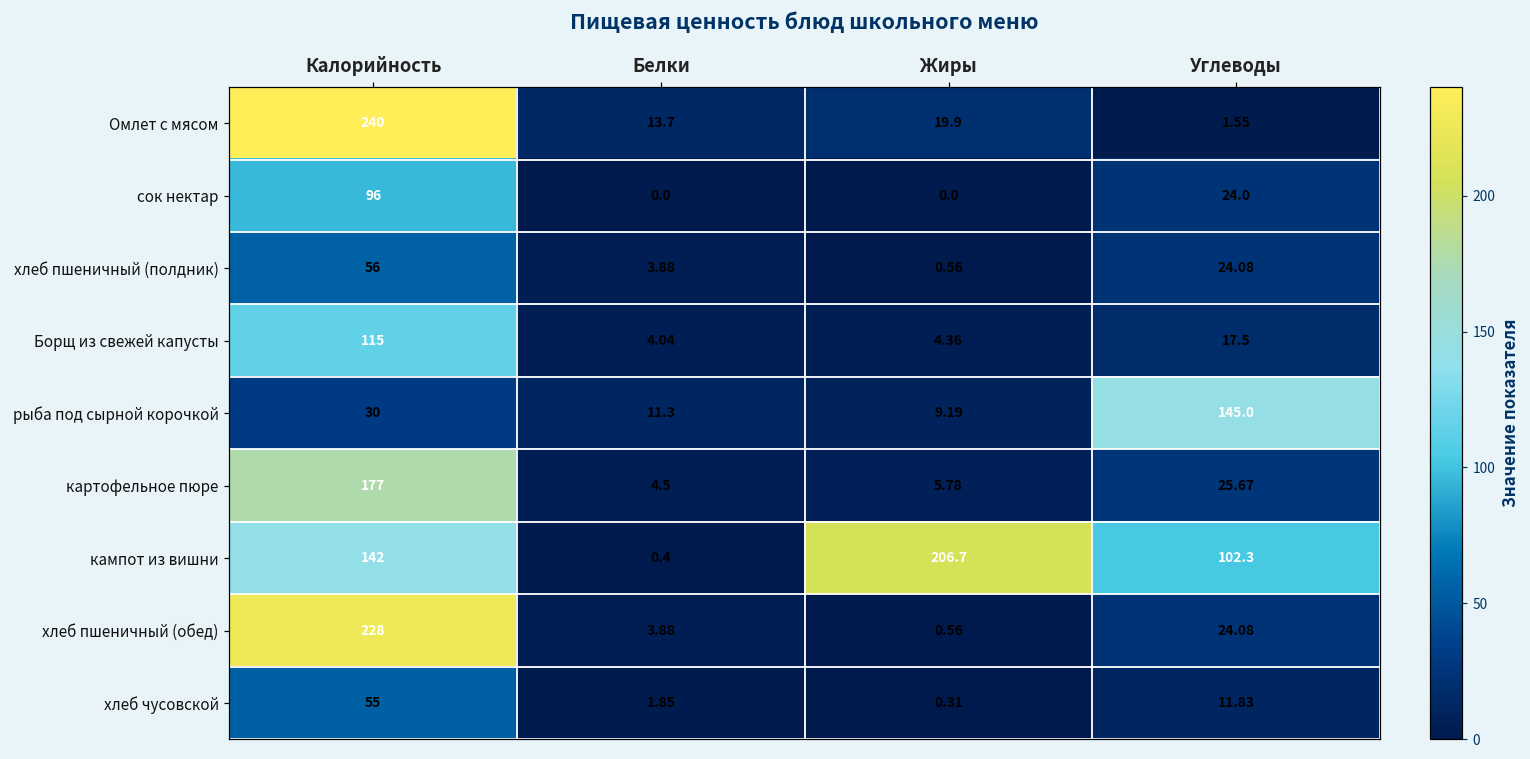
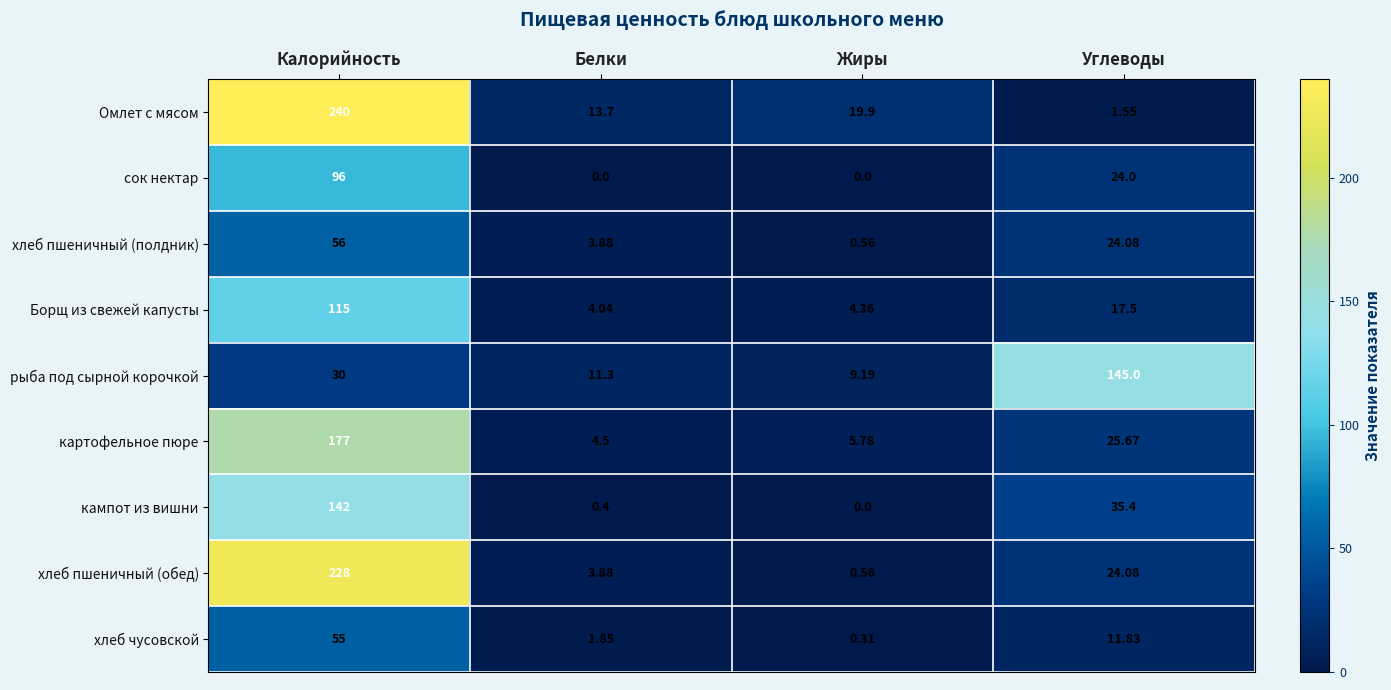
  {
    "Омлет с мясом": {
      "Калорийность": 240,
      "Белки": 13.7,
      "Жиры": 19.9,
      "Углеводы": 1.55
    },
    "сок нектар": {
      "Калорийность": 96,
      "Белки": 0.0,
      "Жиры": 0.0,
      "Углеводы": 24.0
    },
    "хлеб пшеничный (полдник)": {
      "Калорийность": 56,
      "Белки": 3.88,
      "Жиры": 0.56,
      "Углеводы": 24.08
    },
    "Борщ из свежей капусты": {
      "Калорийность": 115,
      "Белки": 4.04,
      "Жиры": 4.36,
      "Углеводы": 17.5
    },
    "рыба под сырной корочкой": {
      "Калорийность": 30,
      "Белки": 11.3,
      "Жиры": 9.19,
      "Углеводы": 145.0
    },
    "картофельное пюре": {
      "Калорийность": 177,
      "Белки": 4.5,
      "Жиры": 5.78,
      "Углеводы": 25.67
    },
    "кампот из вишни": {
      "Калорийность": 142,
      "Белки": 0.4,
-     "Жиры": 206.7,
-     "Углеводы": 102.3
+     "Жиры": 0.0,
+     "Углеводы": 35.4
    },
    "хлеб пшеничный (обед)": {
      "Калорийность": 228,
      "Белки": 3.88,
      "Жиры": 0.56,
      "Углеводы": 24.08
    },
    "хлеб чусовской": {
      "Калорийность": 55,
      "Белки": 1.85,
      "Жиры": 0.31,
      "Углеводы": 11.83
    }
  }
